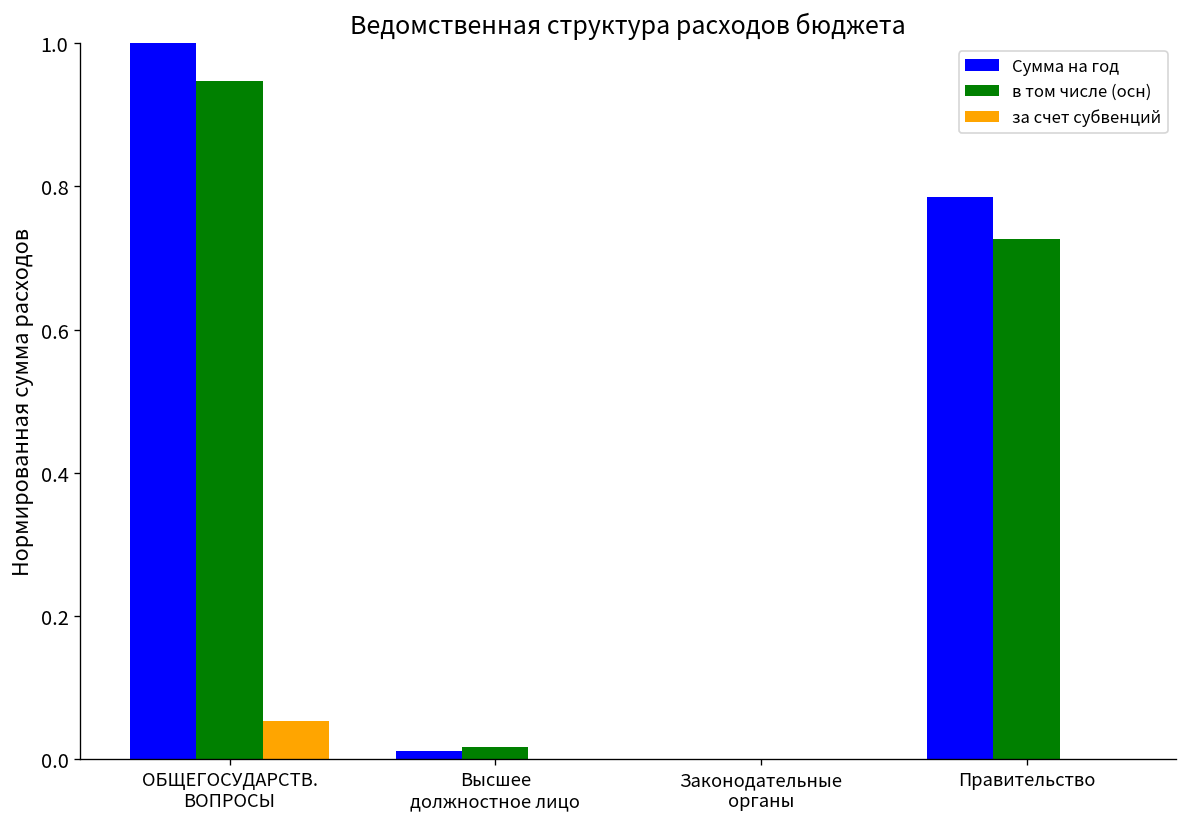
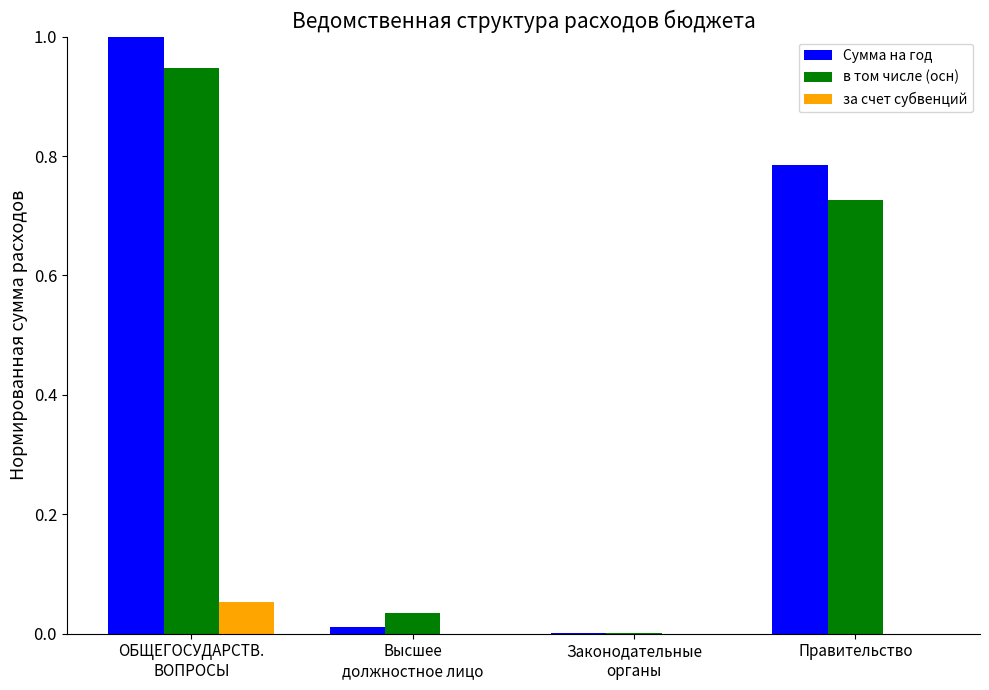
  {
    "Сумма на год": {
      "ОБЩЕГОСУДАРСТВ. ВОПРОСЫ": 1.00,
      "Высшее должностное лицо": 0.01,
      "Правительство": 0.78
    },
    "в том числе (осн)": {
      "ОБЩЕГОСУДАРСТВ. ВОПРОСЫ": 0.95,
-     "Высшее должностное лицо": 0.02,
+     "Высшее должностное лицо": 0.03,
      "Правительство": 0.73
    },
    "за счет субвенций": {
      "ОБЩЕГОСУДАРСТВ. ВОПРОСЫ": 0.05,
      "Высшее должностное лицо": 0.00,
      "Законодательные органы": 0.00,
      "Правительство": 0.00
    }
  }
